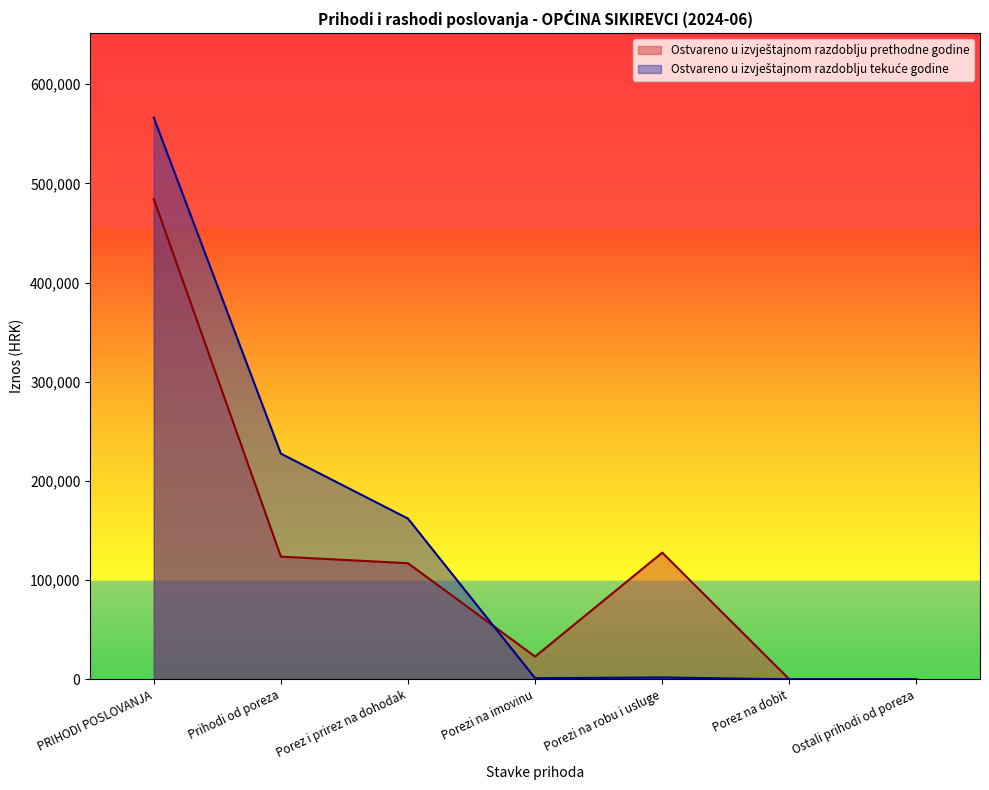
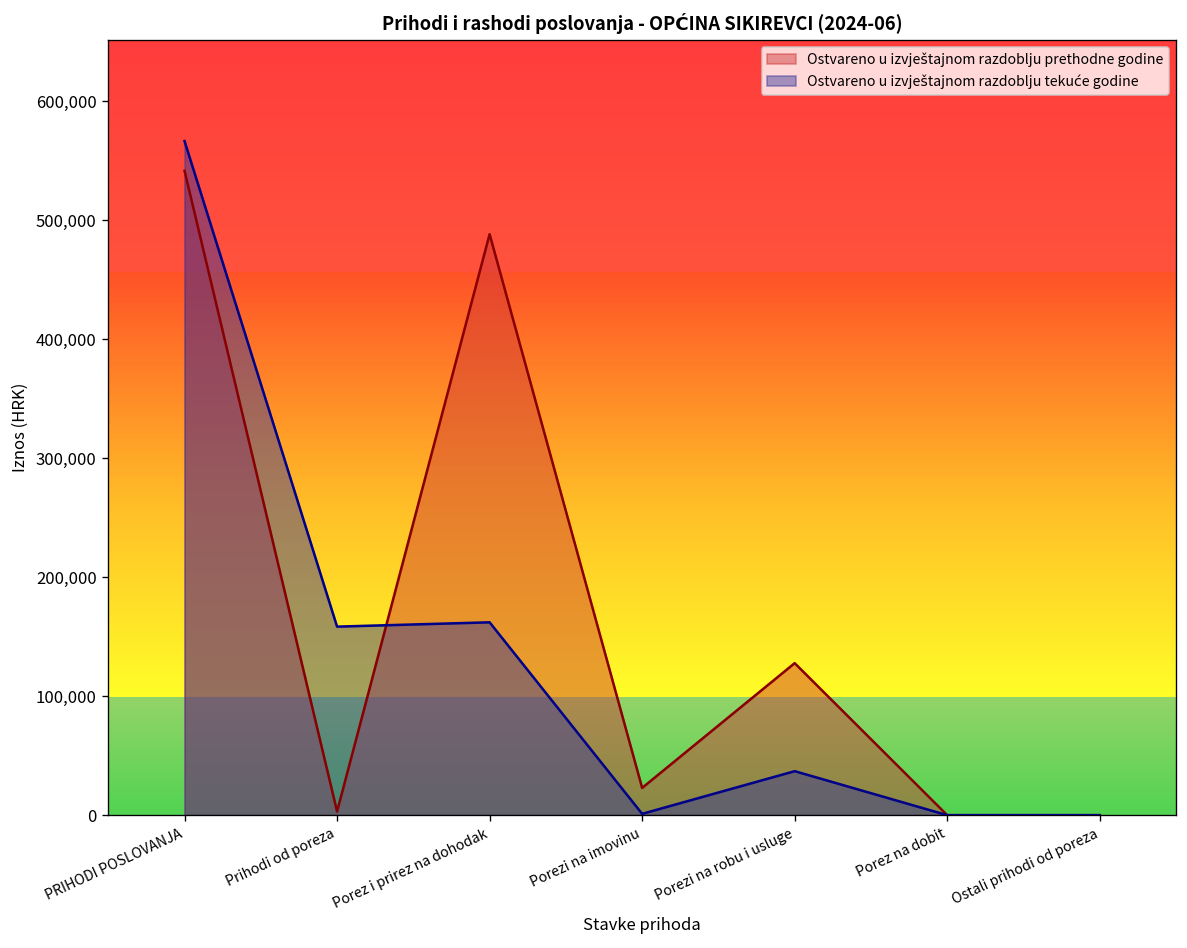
  {
    "Ostvareno u izvještajnom razdoblju prethodne godine": {
-     "PRIHODI POSLOVANJA": "480,000",
-     "Prihodi od poreza": "120,000",
-     "Porez i prirez na dohodak": "120,000",
+     "PRIHODI POSLOVANJA": "540,000",
+     "Prihodi od poreza": "0",
+     "Porez i prirez na dohodak": "490,000",
      "Porezi na imovinu": "20,000",
      "Porezi na robu i usluge": "130,000"
    },
    "Ostvareno u izvještajnom razdoblju tekuće godine": {
      "PRIHODI POSLOVANJA": "570,000",
-     "Prihodi od poreza": "230,000",
+     "Prihodi od poreza": "160,000",
      "Porez i prirez na dohodak": "160,000",
      "Porezi na imovinu": "0",
-     "Porezi na robu i usluge": "0"
+     "Porezi na robu i usluge": "40,000"
    }
  }
